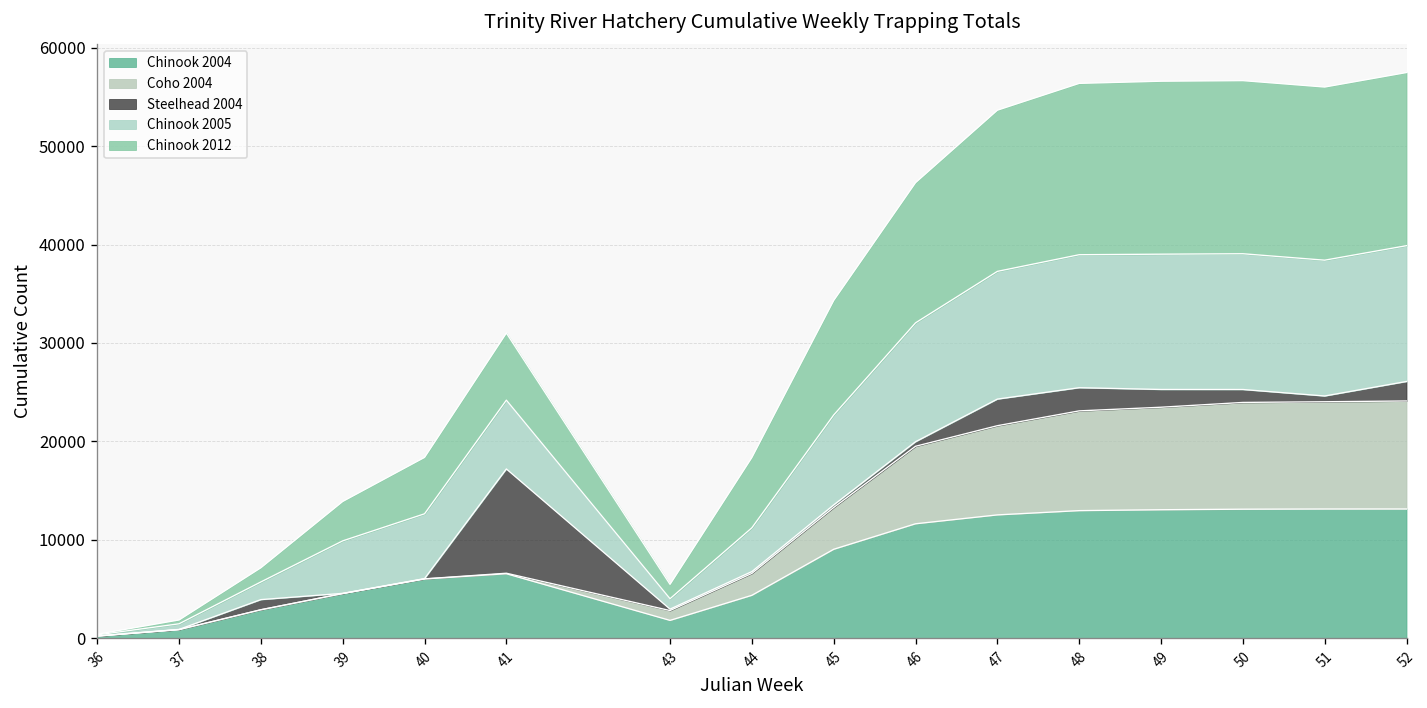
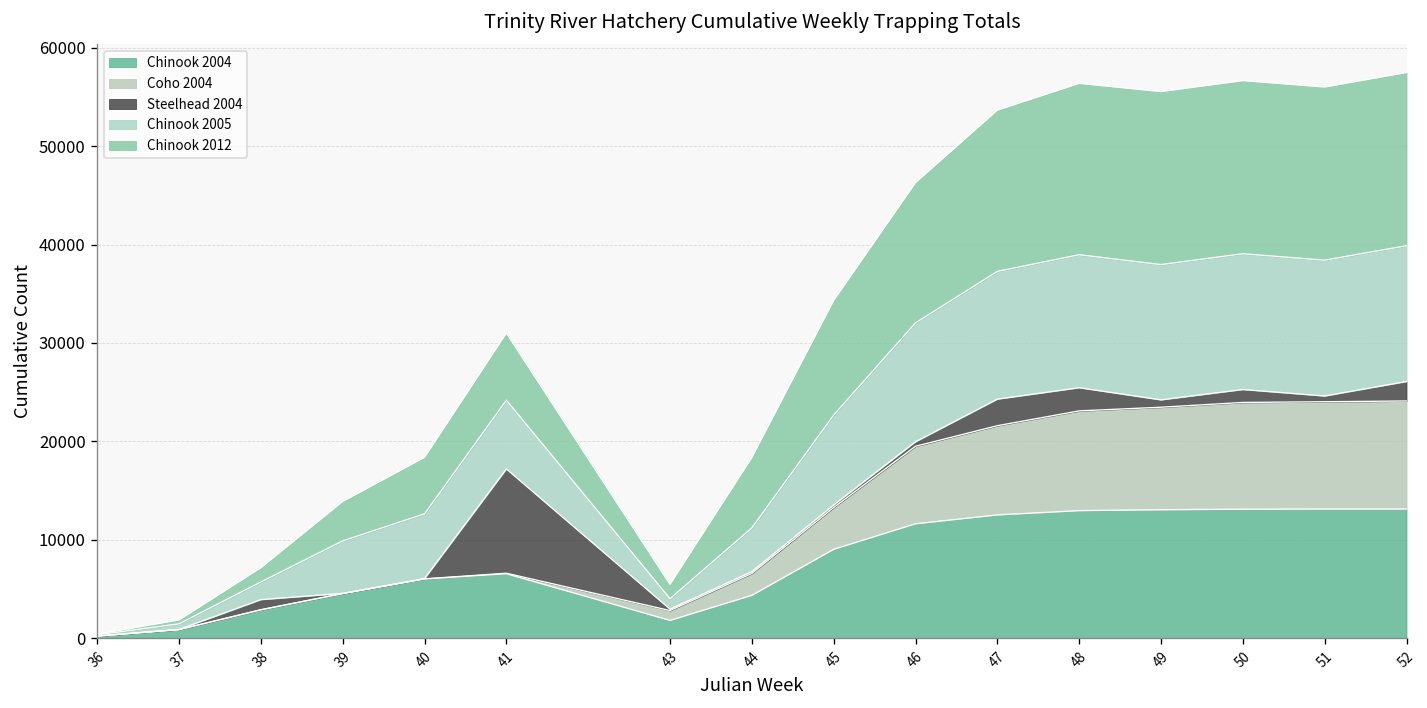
  {
    "Steelhead 2004": {
      "38": 1000,
      "41": 11000,
      "46": 0,
      "47": 3000,
      "48": 2000,
-     "49": 2000,
+     "49": 1000,
      "50": 1000,
      "51": 1000,
      "52": 2000
    }
  }
